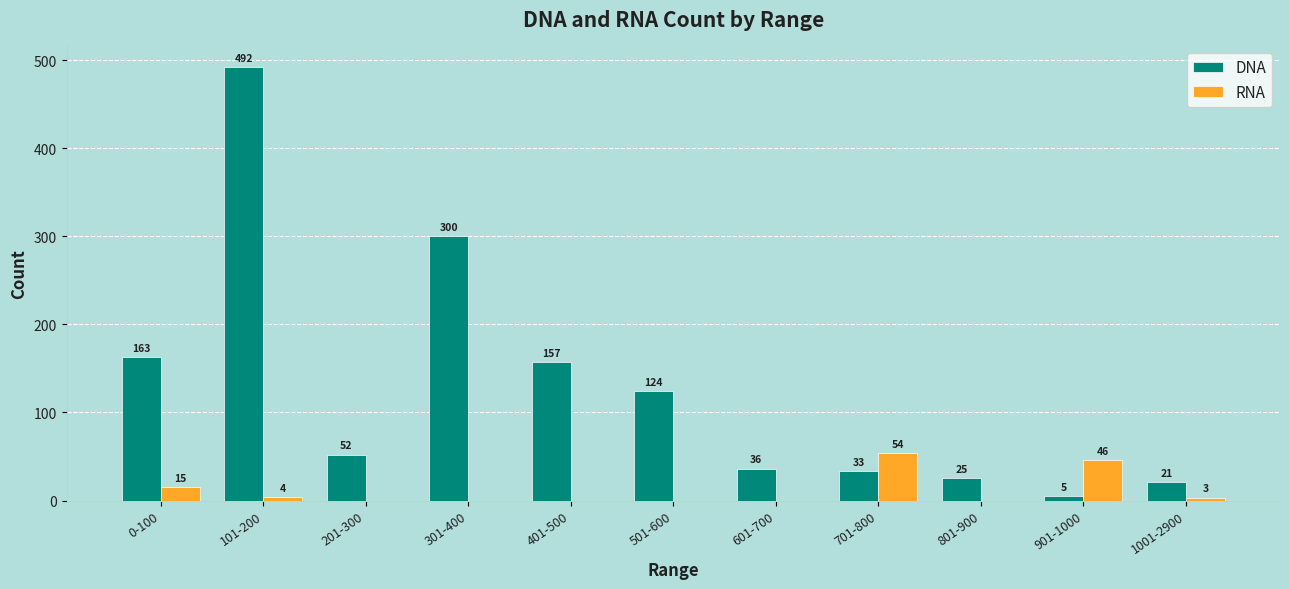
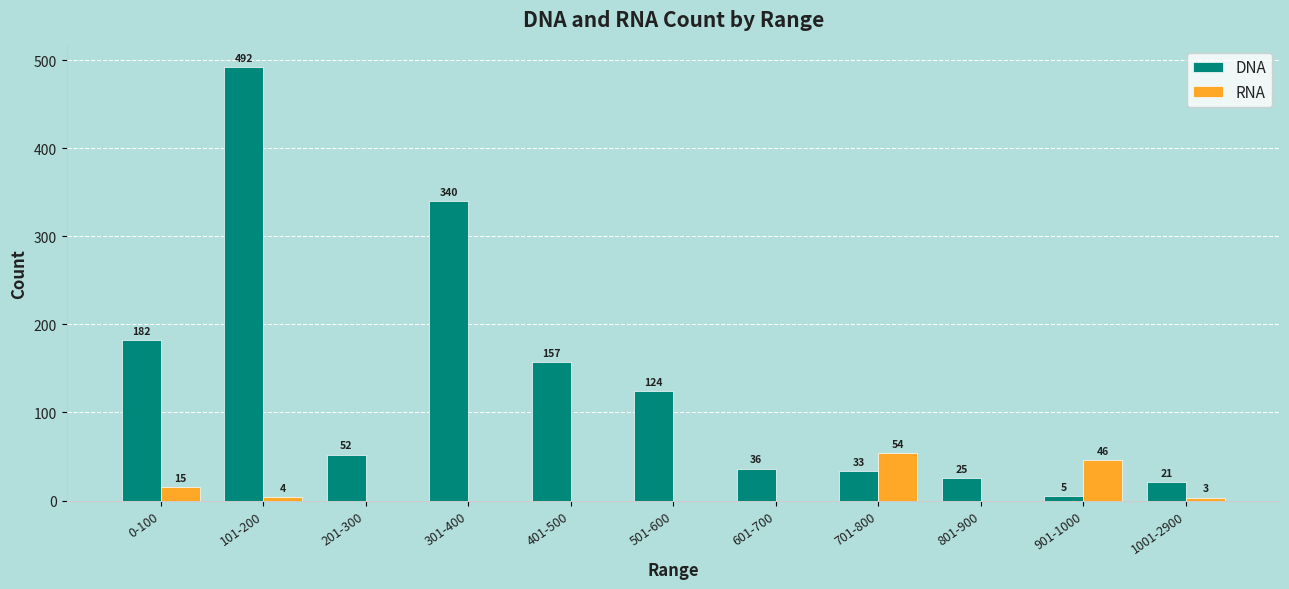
  {
    "DNA": {
-     "0-100": 163,
+     "0-100": 182,
      "101-200": 492,
      "201-300": 52,
-     "301-400": 300,
+     "301-400": 340,
      "401-500": 157,
      "501-600": 124,
      "601-700": 36,
      "701-800": 33,
      "801-900": 25,
      "901-1000": 5,
      "1001-2900": 21
    },
    "RNA": {
      "0-100": 15,
      "101-200": 4,
      "701-800": 54,
      "901-1000": 46,
      "1001-2900": 3
    }
  }
